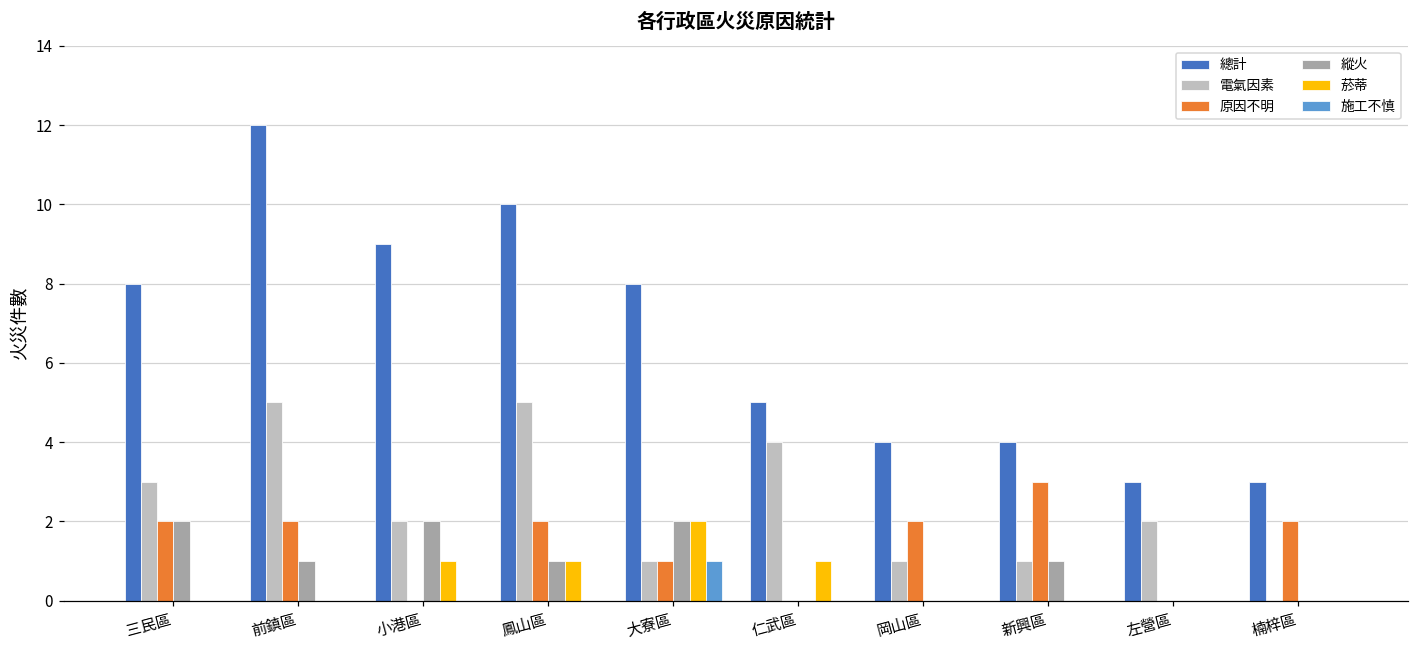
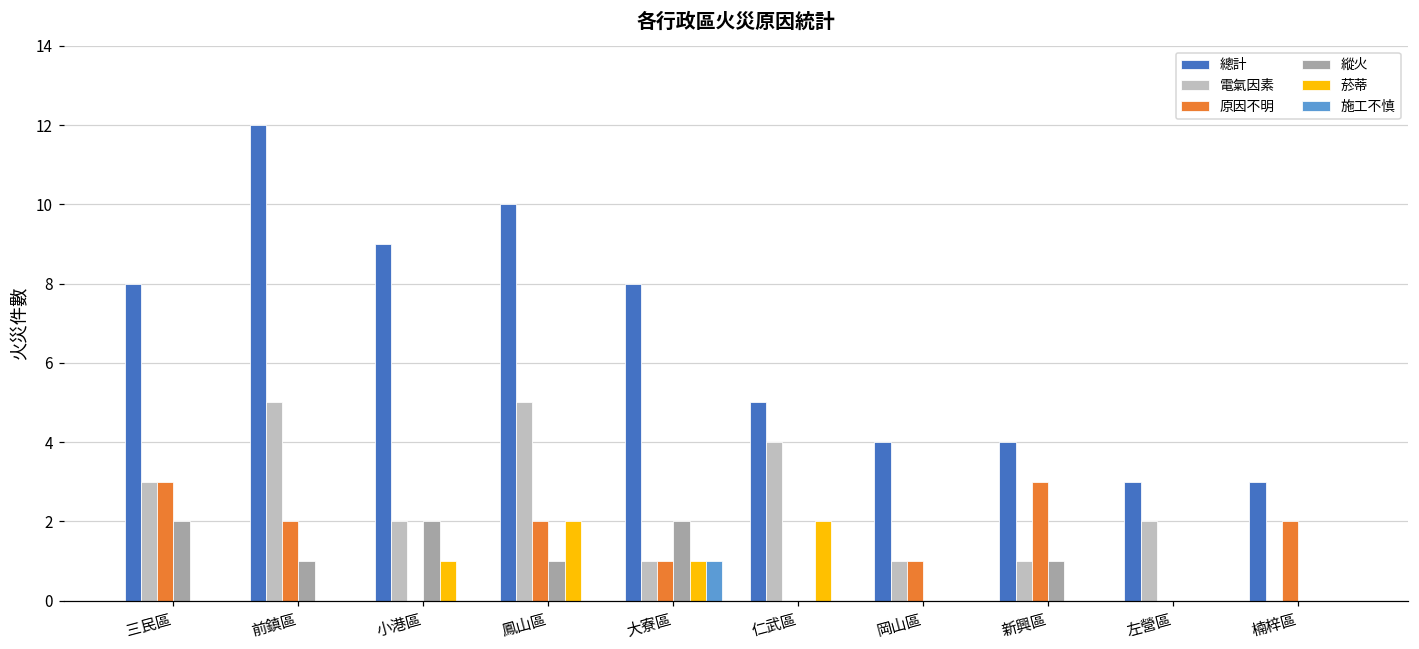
  {
    "原因不明": {
-     "三民區": 2,
+     "三民區": 3,
      "前鎮區": 2,
      "小港區": 0,
      "鳳山區": 2,
      "大寮區": 1,
      "仁武區": 0,
-     "岡山區": 2,
+     "岡山區": 1,
      "新興區": 3,
      "左營區": 0,
      "楠梓區": 2
    },
    "菸蒂": {
      "三民區": 0,
      "前鎮區": 0,
      "小港區": 1,
-     "鳳山區": 1,
-     "大寮區": 2,
-     "仁武區": 1,
+     "鳳山區": 2,
+     "大寮區": 1,
+     "仁武區": 2,
      "岡山區": 0,
      "新興區": 0,
      "左營區": 0,
      "楠梓區": 0
    }
  }
